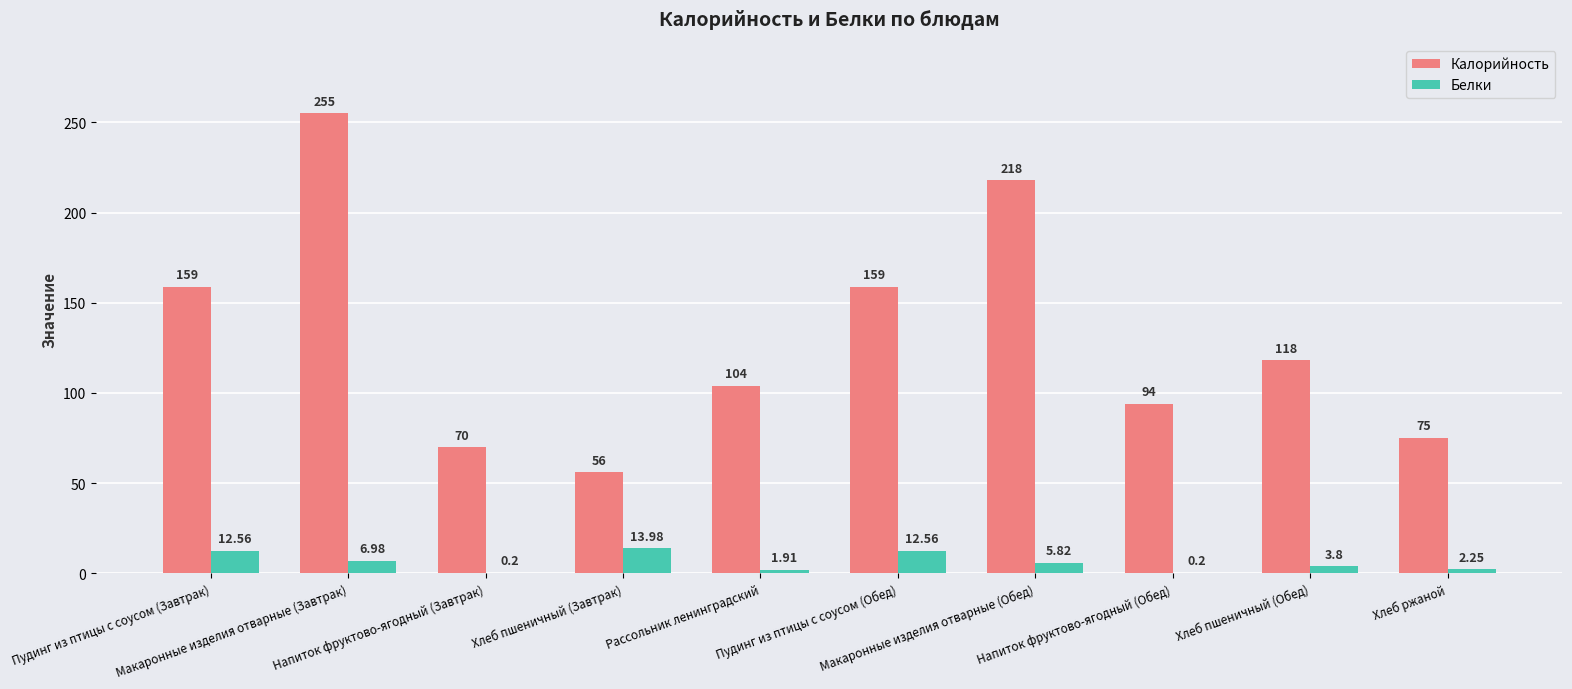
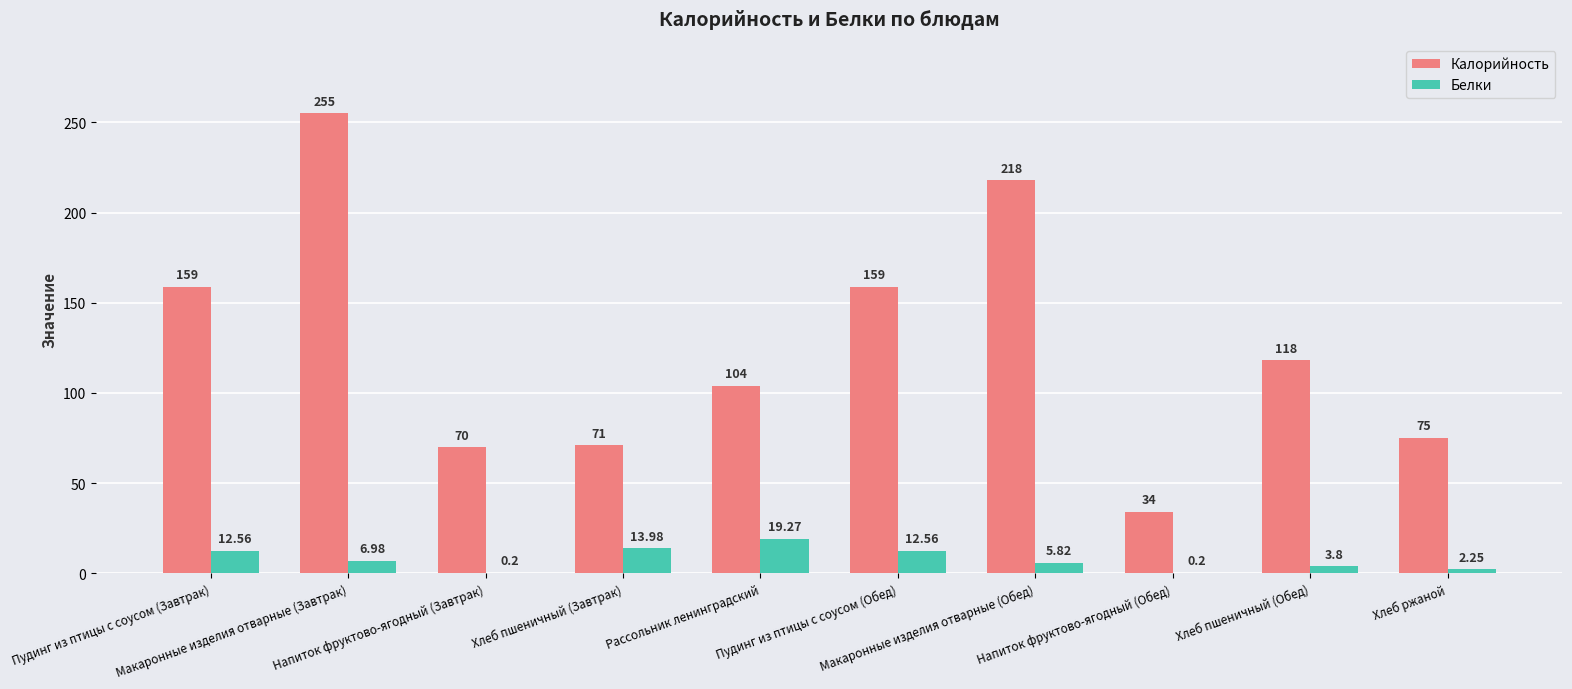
  {
    "Калорийность": {
      "Пудинг из птицы с соусом (Завтрак)": 159,
      "Макаронные изделия отварные (Завтрак)": 255,
      "Напиток фруктово-ягодный (Завтрак)": 70,
-     "Хлеб пшеничный (Завтрак)": 56,
+     "Хлеб пшеничный (Завтрак)": 71,
      "Рассольник ленинградский": 104,
      "Пудинг из птицы с соусом (Обед)": 159,
      "Макаронные изделия отварные (Обед)": 218,
-     "Напиток фруктово-ягодный (Обед)": 94,
+     "Напиток фруктово-ягодный (Обед)": 34,
      "Хлеб пшеничный (Обед)": 118,
      "Хлеб ржаной": 75
    },
    "Белки": {
      "Пудинг из птицы с соусом (Завтрак)": 12.56,
      "Макаронные изделия отварные (Завтрак)": 6.98,
      "Напиток фруктово-ягодный (Завтрак)": 0.2,
      "Хлеб пшеничный (Завтрак)": 13.98,
-     "Рассольник ленинградский": 1.91,
+     "Рассольник ленинградский": 19.27,
      "Пудинг из птицы с соусом (Обед)": 12.56,
      "Макаронные изделия отварные (Обед)": 5.82,
      "Напиток фруктово-ягодный (Обед)": 0.2,
      "Хлеб пшеничный (Обед)": 3.8,
      "Хлеб ржаной": 2.25
    }
  }
